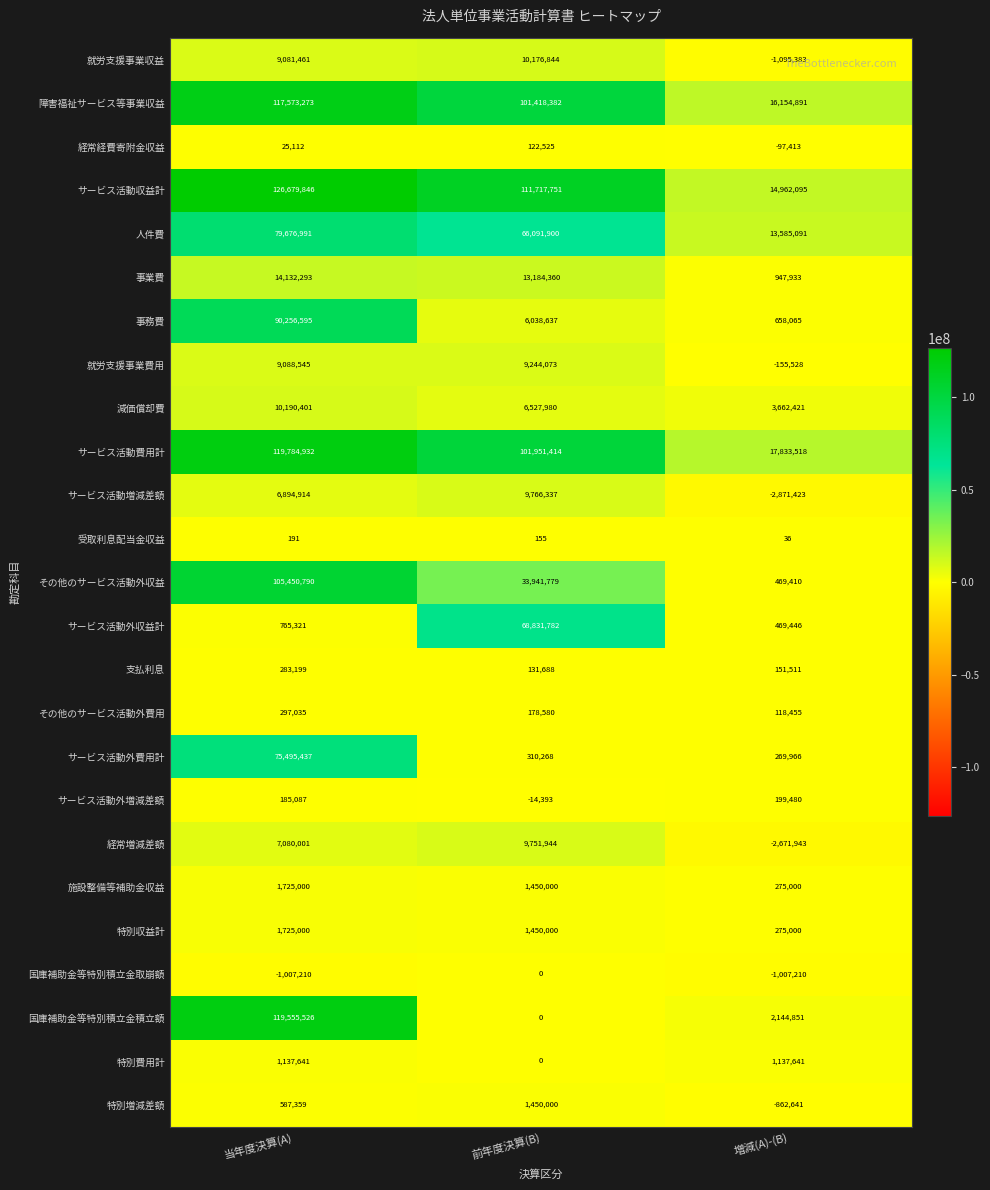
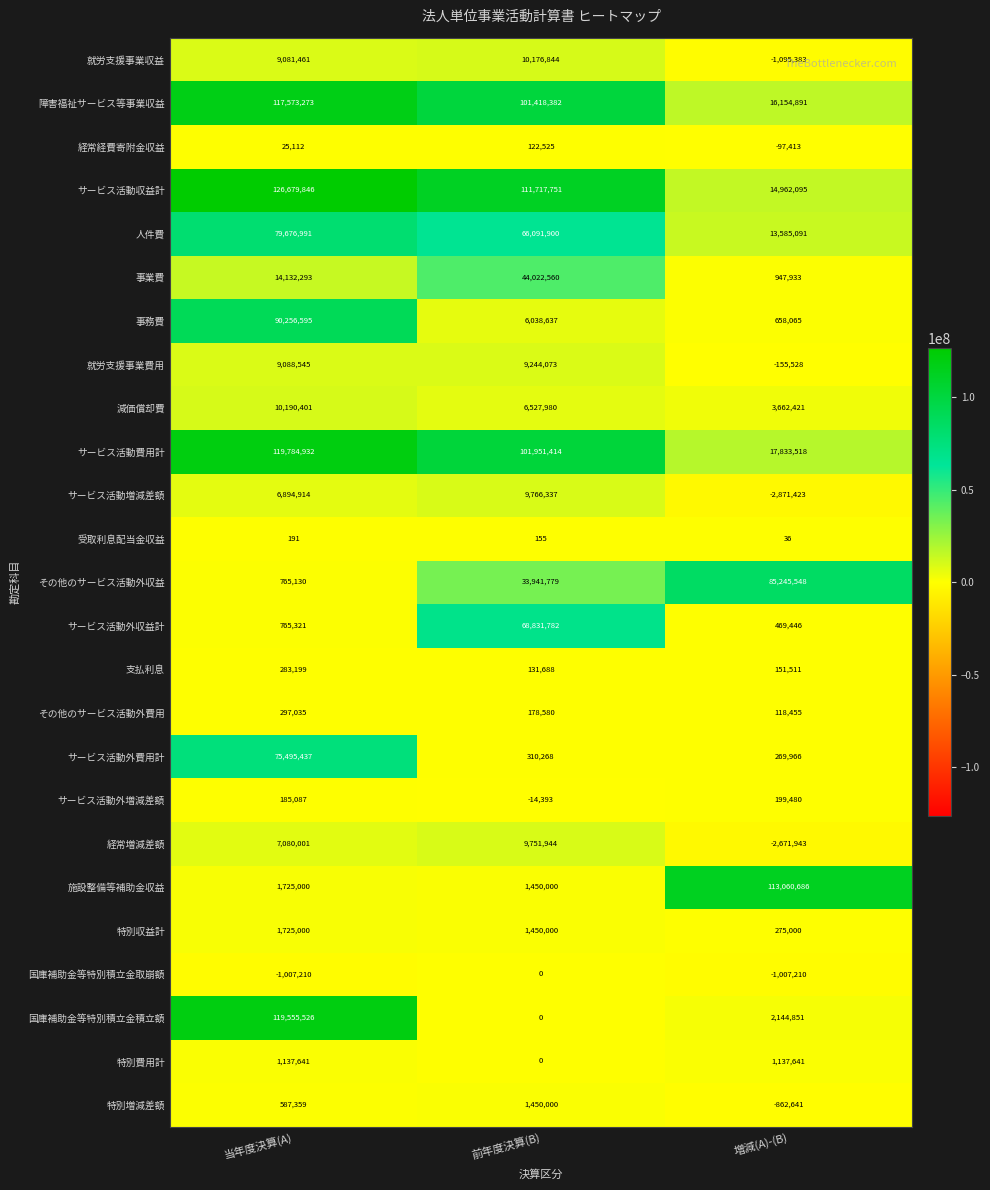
  {
    "就労支援事業収益": {
      "当年度決算(A)": "9,081,461",
      "前年度決算(B)": "10,176,844"
    },
    "障害福祉サービス等事業収益": {
      "当年度決算(A)": "117,573,273",
      "前年度決算(B)": "101,418,382",
      "増減(A)-(B)": "16,154,891"
    },
    "経常経費寄附金収益": {
      "当年度決算(A)": "25,112",
      "前年度決算(B)": "122,525",
      "増減(A)-(B)": "-97,413"
    },
    "サービス活動収益計": {
      "当年度決算(A)": "126,679,846",
      "前年度決算(B)": "111,717,751",
      "増減(A)-(B)": "14,962,095"
    },
    "人件費": {
      "当年度決算(A)": "79,676,991",
      "前年度決算(B)": "66,091,900",
      "増減(A)-(B)": "13,585,091"
    },
    "事業費": {
      "当年度決算(A)": "14,132,293",
-     "前年度決算(B)": "13,184,360",
+     "前年度決算(B)": "44,022,560",
      "増減(A)-(B)": "947,933"
    },
    "事務費": {
      "当年度決算(A)": "90,256,595",
      "前年度決算(B)": "6,038,637",
      "増減(A)-(B)": "658,065"
    },
    "就労支援事業費用": {
      "当年度決算(A)": "9,088,545",
      "前年度決算(B)": "9,244,073",
      "増減(A)-(B)": "-155,528"
    },
    "減価償却費": {
      "当年度決算(A)": "10,190,401",
      "前年度決算(B)": "6,527,980",
      "増減(A)-(B)": "3,662,421"
    },
    "サービス活動費用計": {
      "当年度決算(A)": "119,784,932",
      "前年度決算(B)": "101,951,414",
      "増減(A)-(B)": "17,833,518"
    },
    "サービス活動増減差額": {
      "当年度決算(A)": "6,894,914",
      "前年度決算(B)": "9,766,337",
      "増減(A)-(B)": "-2,871,423"
    },
    "受取利息配当金収益": {
      "当年度決算(A)": "191",
      "前年度決算(B)": "155",
      "増減(A)-(B)": "36"
    },
    "その他のサービス活動外収益": {
-     "当年度決算(A)": "105,450,790",
+     "当年度決算(A)": "765,130",
      "前年度決算(B)": "33,941,779",
-     "増減(A)-(B)": "469,410"
+     "増減(A)-(B)": "85,245,548"
    },
    "サービス活動外収益計": {
      "当年度決算(A)": "765,321",
      "前年度決算(B)": "68,831,782",
      "増減(A)-(B)": "469,446"
    },
    "支払利息": {
      "当年度決算(A)": "283,199",
      "前年度決算(B)": "131,688",
      "増減(A)-(B)": "151,511"
    },
    "その他のサービス活動外費用": {
      "当年度決算(A)": "297,035",
      "前年度決算(B)": "178,580",
      "増減(A)-(B)": "118,455"
    },
    "サービス活動外費用計": {
      "当年度決算(A)": "75,495,437",
      "前年度決算(B)": "310,268",
      "増減(A)-(B)": "269,966"
    },
    "サービス活動外増減差額": {
      "当年度決算(A)": "185,087",
      "前年度決算(B)": "-14,393",
      "増減(A)-(B)": "199,480"
    },
    "経常増減差額": {
      "当年度決算(A)": "7,080,001",
      "前年度決算(B)": "9,751,944",
      "増減(A)-(B)": "-2,671,943"
    },
    "施設整備等補助金収益": {
      "当年度決算(A)": "1,725,000",
      "前年度決算(B)": "1,450,000",
-     "増減(A)-(B)": "275,000"
+     "増減(A)-(B)": "113,060,686"
    },
    "特別収益計": {
      "当年度決算(A)": "1,725,000",
      "前年度決算(B)": "1,450,000",
      "増減(A)-(B)": "275,000"
    },
    "国庫補助金等特別積立金取崩額": {
      "当年度決算(A)": "-1,007,210",
      "前年度決算(B)": "0",
      "増減(A)-(B)": "-1,007,210"
    },
    "国庫補助金等特別積立金積立額": {
      "当年度決算(A)": "119,555,526",
      "前年度決算(B)": "0",
      "増減(A)-(B)": "2,144,851"
    },
    "特別費用計": {
      "当年度決算(A)": "1,137,641",
      "前年度決算(B)": "0",
      "増減(A)-(B)": "1,137,641"
    },
    "特別増減差額": {
      "当年度決算(A)": "587,359",
      "前年度決算(B)": "1,450,000",
      "増減(A)-(B)": "-862,641"
    }
  }
